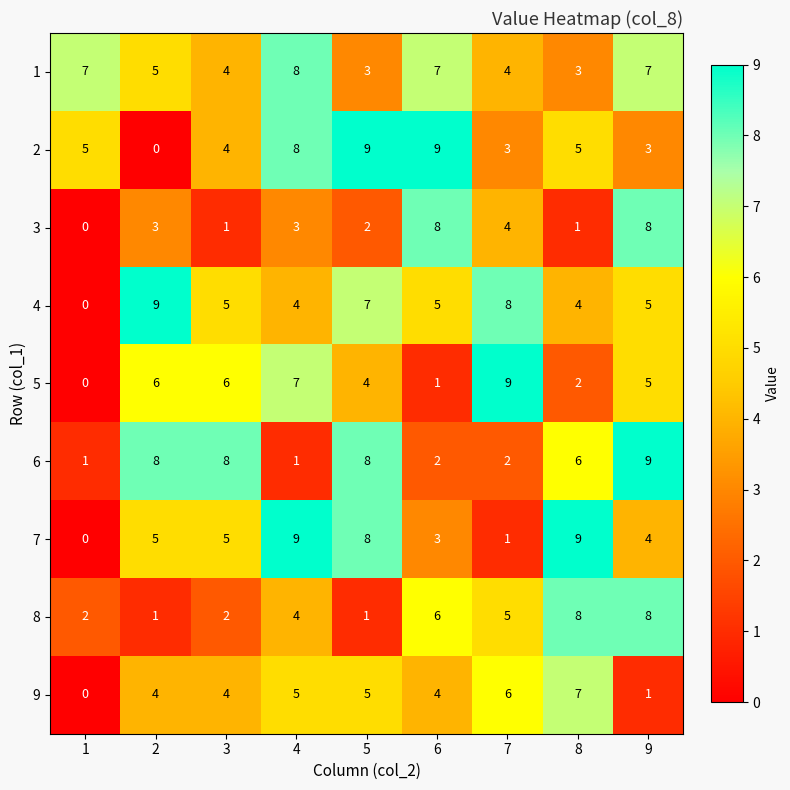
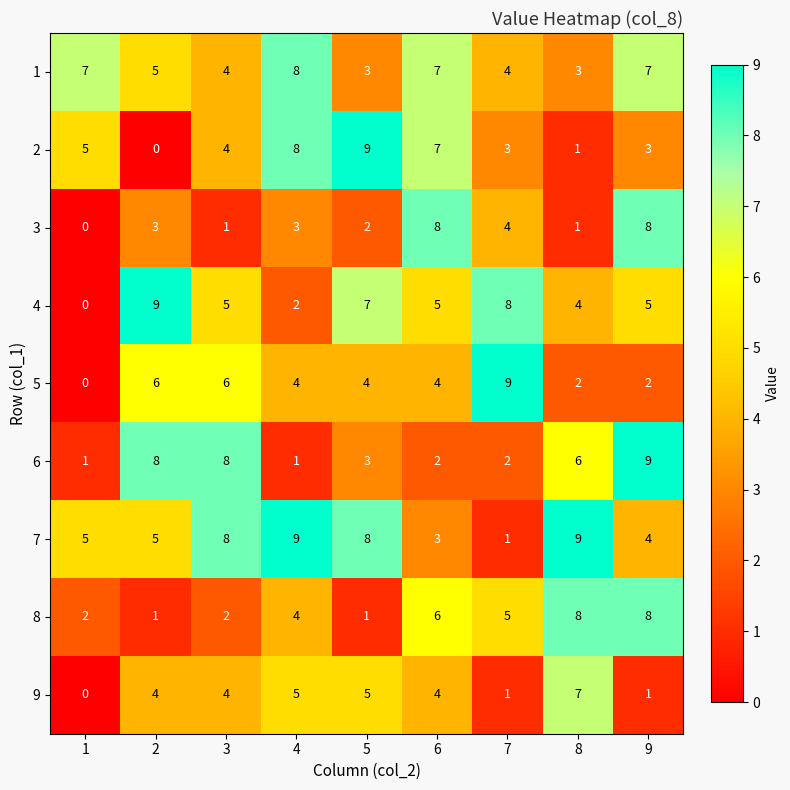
  {
    "1": {
      "1": 7,
      "2": 5,
      "3": 4,
      "4": 8,
      "5": 3,
      "6": 7,
      "7": 4,
      "8": 3,
      "9": 7
    },
    "2": {
      "1": 5,
      "2": 0,
      "3": 4,
      "4": 8,
      "5": 9,
-     "6": 9,
+     "6": 7,
      "7": 3,
-     "8": 5,
+     "8": 1,
      "9": 3
    },
    "3": {
      "1": 0,
      "2": 3,
      "3": 1,
      "4": 3,
      "5": 2,
      "6": 8,
      "7": 4,
      "8": 1,
      "9": 8
    },
    "4": {
      "1": 0,
      "2": 9,
      "3": 5,
-     "4": 4,
+     "4": 2,
      "5": 7,
      "6": 5,
      "7": 8,
      "8": 4,
      "9": 5
    },
    "5": {
      "1": 0,
      "2": 6,
      "3": 6,
-     "4": 7,
+     "4": 4,
      "5": 4,
-     "6": 1,
+     "6": 4,
      "7": 9,
      "8": 2,
-     "9": 5
+     "9": 2
    },
    "6": {
      "1": 1,
      "2": 8,
      "3": 8,
      "4": 1,
-     "5": 8,
+     "5": 3,
      "6": 2,
      "7": 2,
      "8": 6,
      "9": 9
    },
    "7": {
-     "1": 0,
+     "1": 5,
      "2": 5,
-     "3": 5,
+     "3": 8,
      "4": 9,
      "5": 8,
      "6": 3,
      "7": 1,
      "8": 9,
      "9": 4
    },
    "8": {
      "1": 2,
      "2": 1,
      "3": 2,
      "4": 4,
      "5": 1,
      "6": 6,
      "7": 5,
      "8": 8,
      "9": 8
    },
    "9": {
      "1": 0,
      "2": 4,
      "3": 4,
      "4": 5,
      "5": 5,
      "6": 4,
-     "7": 6,
+     "7": 1,
      "8": 7,
      "9": 1
    }
  }
